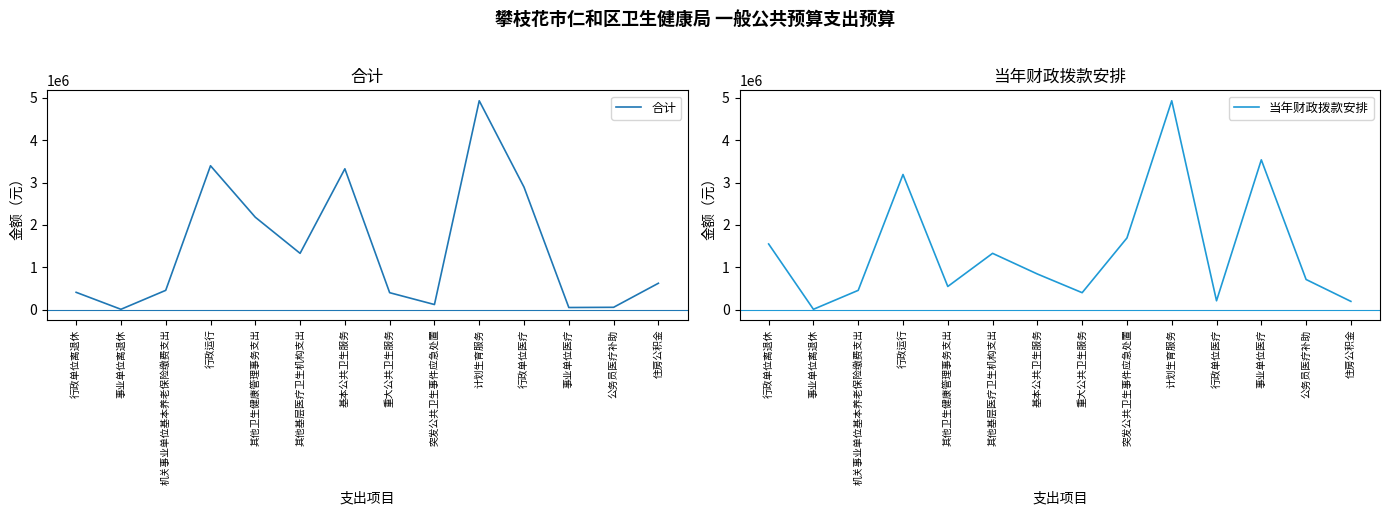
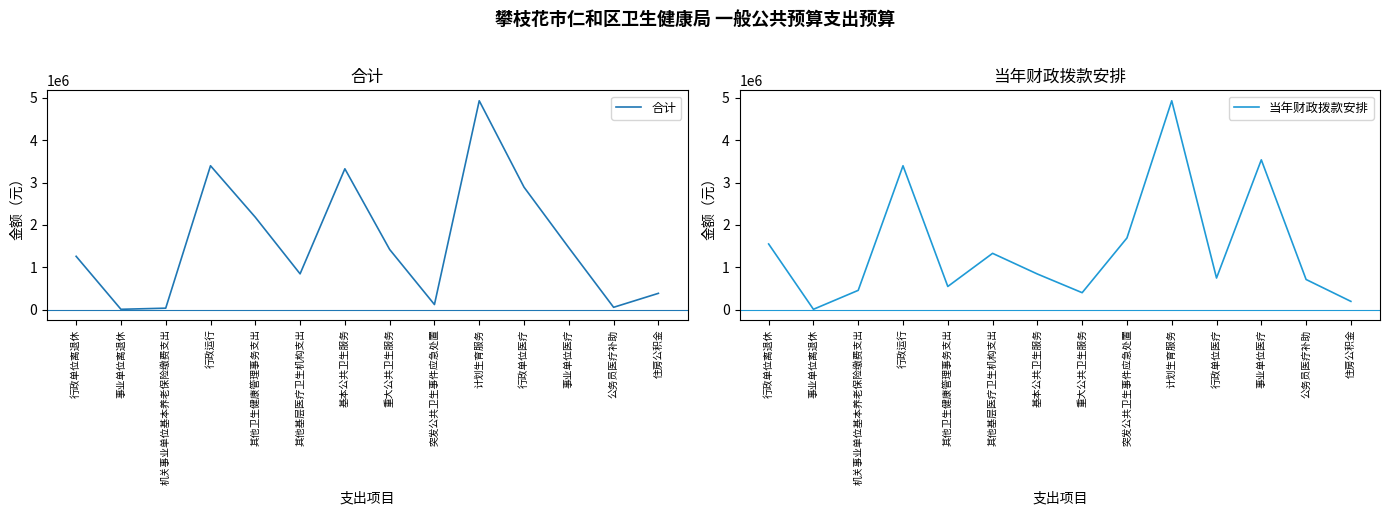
  {
    "合计": {
-     "行政单位离退休": 400000,
+     "行政单位离退休": 1300000,
      "事业单位离退休": 0,
-     "机关事业单位基本养老保险缴费支出": 500000,
+     "机关事业单位基本养老保险缴费支出": 0,
      "行政运行": 3400000,
      "其他卫生健康管理事务支出": 2200000,
-     "其他基层医疗卫生机构支出": 1300000,
+     "其他基层医疗卫生机构支出": 800000,
      "基本公共卫生服务": 3300000,
-     "重大公共卫生服务": 400000,
+     "重大公共卫生服务": 1400000,
      "突发公共卫生事件应急处置": 100000,
      "计划生育服务": 4900000,
      "行政单位医疗": 2900000,
-     "事业单位医疗": 100000,
+     "事业单位医疗": 1500000,
      "公务员医疗补助": 100000,
-     "住房公积金": 600000
+     "住房公积金": 400000
    },
    "当年财政拨款安排": {
      "行政单位离退休": 1500000,
      "事业单位离退休": 0,
      "机关事业单位基本养老保险缴费支出": 500000,
-     "行政运行": 3200000,
+     "行政运行": 3400000,
      "其他卫生健康管理事务支出": 500000,
      "其他基层医疗卫生机构支出": 1300000,
      "基本公共卫生服务": 800000,
      "重大公共卫生服务": 400000,
      "突发公共卫生事件应急处置": 1700000,
      "计划生育服务": 4900000,
-     "行政单位医疗": 200000,
+     "行政单位医疗": 700000,
      "事业单位医疗": 3500000,
      "公务员医疗补助": 700000,
      "住房公积金": 200000
    }
  }
